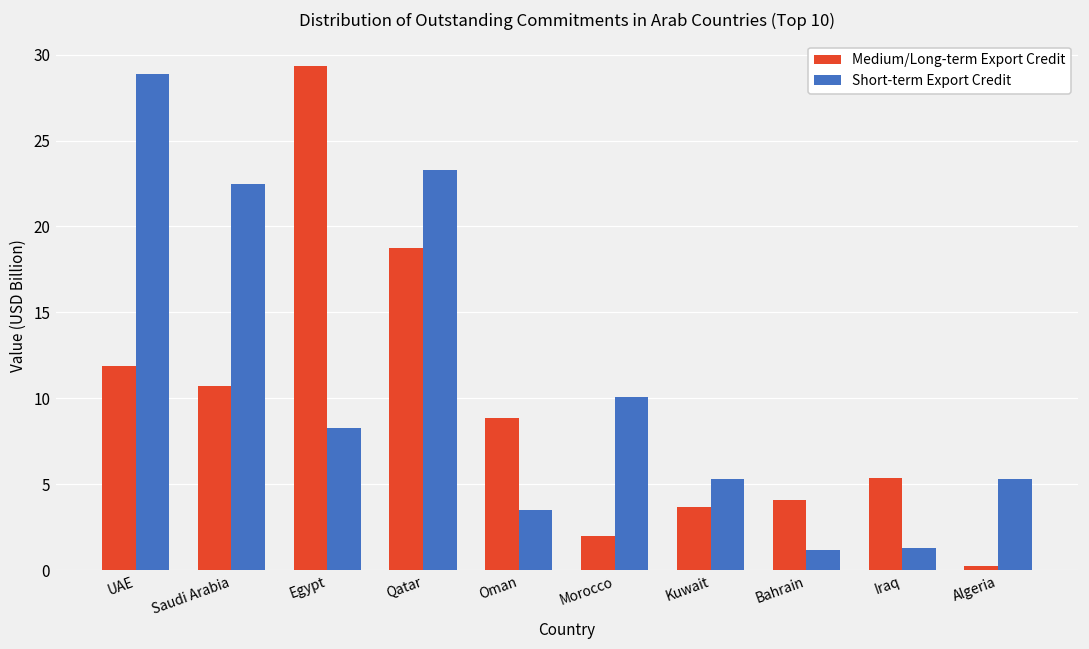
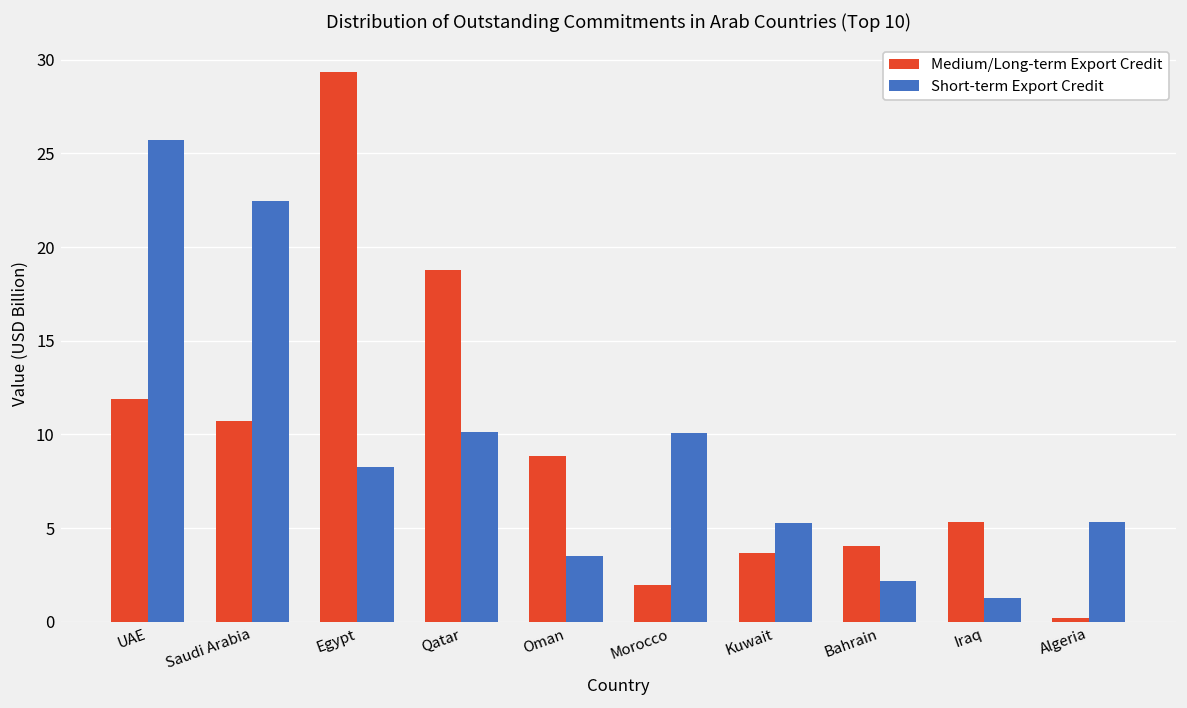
  {
    "Medium/Long-term Export Credit": {
      "UAE": 11.9,
      "Saudi Arabia": 10.7,
      "Egypt": 29.3,
      "Qatar": 18.8,
      "Oman": 8.8,
      "Morocco": 2.0,
      "Kuwait": 3.7,
      "Bahrain": 4.0,
      "Iraq": 5.3,
      "Algeria": 0.2
    },
    "Short-term Export Credit": {
-     "UAE": 28.9,
+     "UAE": 25.7,
      "Saudi Arabia": 22.5,
      "Egypt": 8.3,
-     "Qatar": 23.3,
+     "Qatar": 10.1,
      "Oman": 3.5,
      "Morocco": 10.1,
      "Kuwait": 5.3,
-     "Bahrain": 1.1,
+     "Bahrain": 2.2,
      "Iraq": 1.3,
      "Algeria": 5.3
    }
  }
